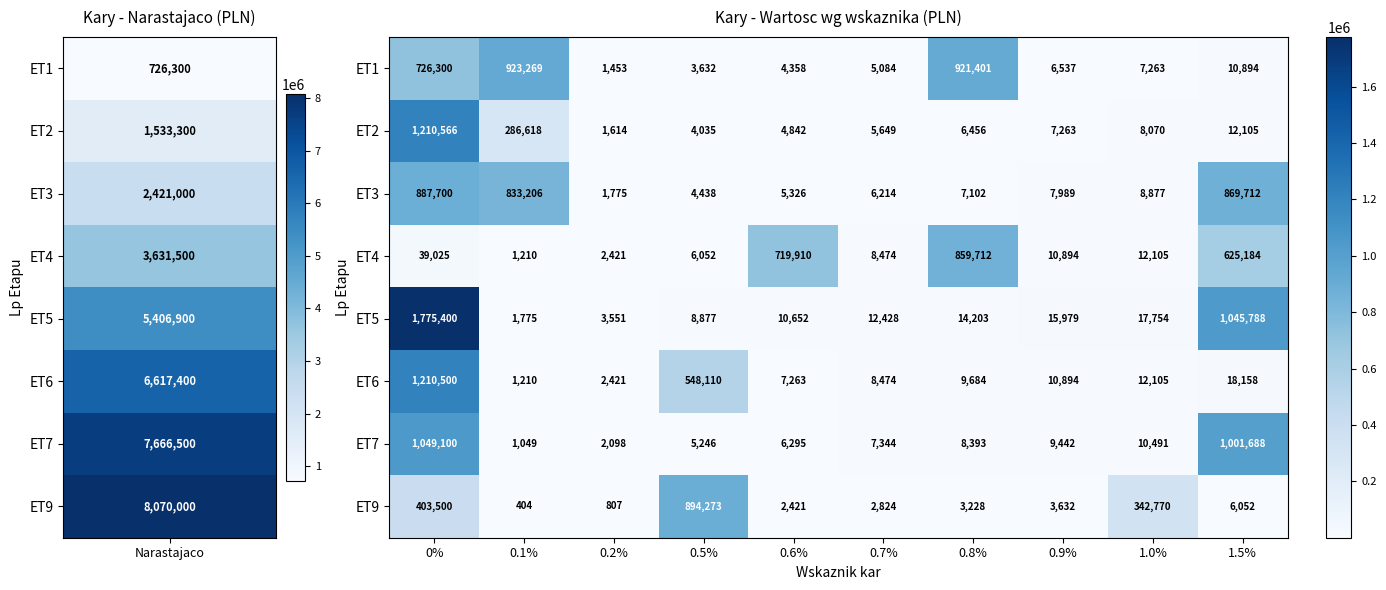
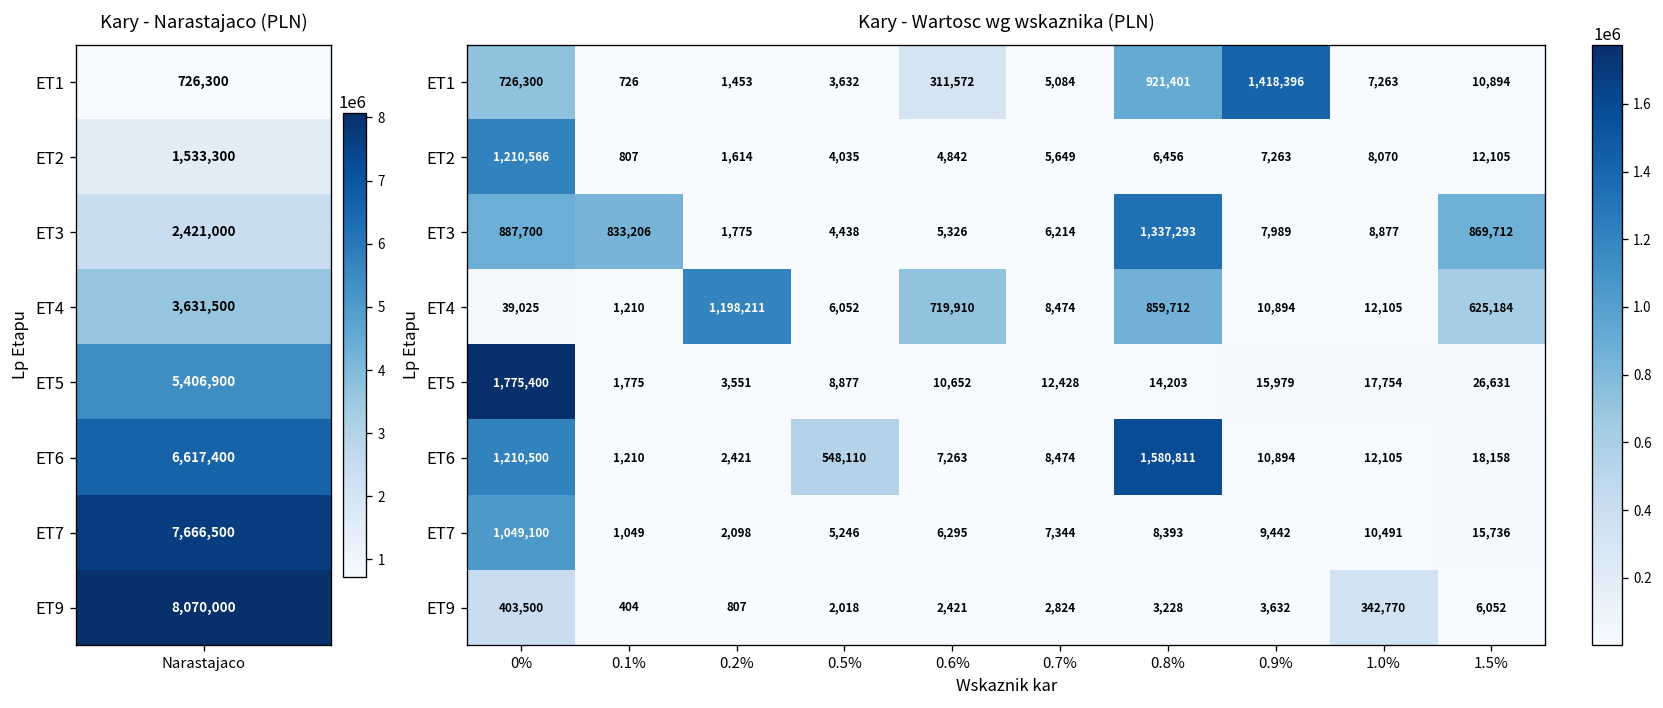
  {
    "Kary - Narastajaco (PLN)": {
      "ET1": {
        "Narastajaco": "726,300"
      },
      "ET2": {
        "Narastajaco": "1,533,300"
      },
      "ET3": {
        "Narastajaco": "2,421,000"
      },
      "ET4": {
        "Narastajaco": "3,631,500"
      },
      "ET5": {
        "Narastajaco": "5,406,900"
      },
      "ET6": {
        "Narastajaco": "6,617,400"
      },
      "ET7": {
        "Narastajaco": "7,666,500"
      },
      "ET9": {
        "Narastajaco": "8,070,000"
      }
    },
    "Kary - Wartosc wg wskaznika (PLN)": {
      "ET1": {
        "0%": "726,300",
-       "0.1%": "923,269",
+       "0.1%": "726",
        "0.2%": "1,453",
        "0.5%": "3,632",
-       "0.6%": "4,358",
+       "0.6%": "311,572",
        "0.7%": "5,084",
        "0.8%": "921,401",
-       "0.9%": "6,537",
+       "0.9%": "1,418,396",
        "1.0%": "7,263",
        "1.5%": "10,894"
      },
      "ET2": {
        "0%": "1,210,566",
-       "0.1%": "286,618",
+       "0.1%": "807",
        "0.2%": "1,614",
        "0.5%": "4,035",
        "0.6%": "4,842",
        "0.7%": "5,649",
        "0.8%": "6,456",
        "0.9%": "7,263",
        "1.0%": "8,070",
        "1.5%": "12,105"
      },
      "ET3": {
        "0%": "887,700",
        "0.1%": "833,206",
        "0.2%": "1,775",
        "0.5%": "4,438",
        "0.6%": "5,326",
        "0.7%": "6,214",
-       "0.8%": "7,102",
+       "0.8%": "1,337,293",
        "0.9%": "7,989",
        "1.0%": "8,877",
        "1.5%": "869,712"
      },
      "ET4": {
        "0%": "39,025",
        "0.1%": "1,210",
-       "0.2%": "2,421",
+       "0.2%": "1,198,211",
        "0.5%": "6,052",
        "0.6%": "719,910",
        "0.7%": "8,474",
        "0.8%": "859,712",
        "0.9%": "10,894",
        "1.0%": "12,105",
        "1.5%": "625,184"
      },
      "ET5": {
        "0%": "1,775,400",
        "0.1%": "1,775",
        "0.2%": "3,551",
        "0.5%": "8,877",
        "0.6%": "10,652",
        "0.7%": "12,428",
        "0.8%": "14,203",
        "0.9%": "15,979",
        "1.0%": "17,754",
-       "1.5%": "1,045,788"
+       "1.5%": "26,631"
      },
      "ET6": {
        "0%": "1,210,500",
        "0.1%": "1,210",
        "0.2%": "2,421",
        "0.5%": "548,110",
        "0.6%": "7,263",
        "0.7%": "8,474",
-       "0.8%": "9,684",
+       "0.8%": "1,580,811",
        "0.9%": "10,894",
        "1.0%": "12,105",
        "1.5%": "18,158"
      },
      "ET7": {
        "0%": "1,049,100",
        "0.1%": "1,049",
        "0.2%": "2,098",
        "0.5%": "5,246",
        "0.6%": "6,295",
        "0.7%": "7,344",
        "0.8%": "8,393",
        "0.9%": "9,442",
        "1.0%": "10,491",
-       "1.5%": "1,001,688"
+       "1.5%": "15,736"
      },
      "ET9": {
        "0%": "403,500",
        "0.1%": "404",
        "0.2%": "807",
-       "0.5%": "894,273",
+       "0.5%": "2,018",
        "0.6%": "2,421",
        "0.7%": "2,824",
        "0.8%": "3,228",
        "0.9%": "3,632",
        "1.0%": "342,770",
        "1.5%": "6,052"
      }
    }
  }
